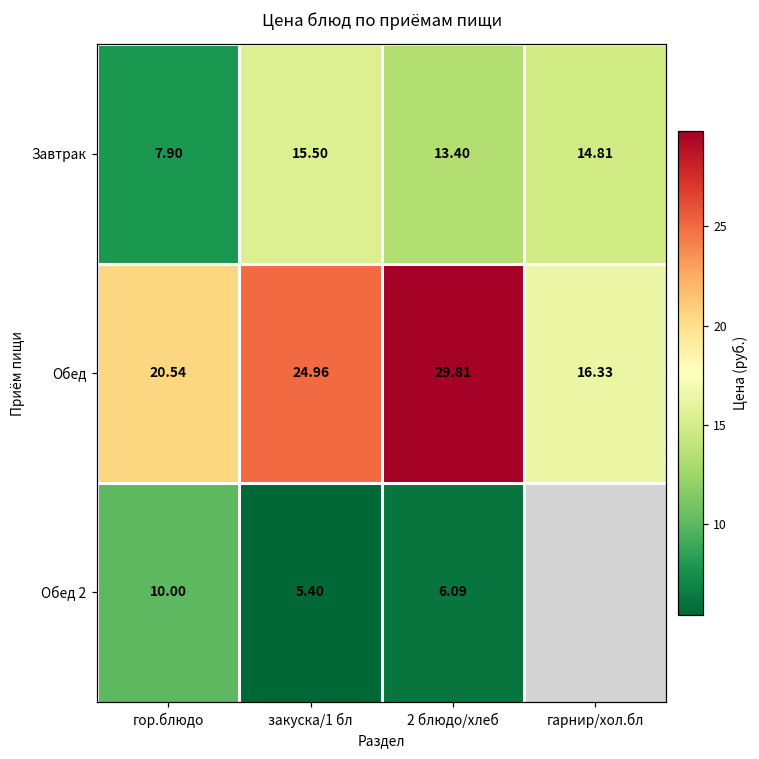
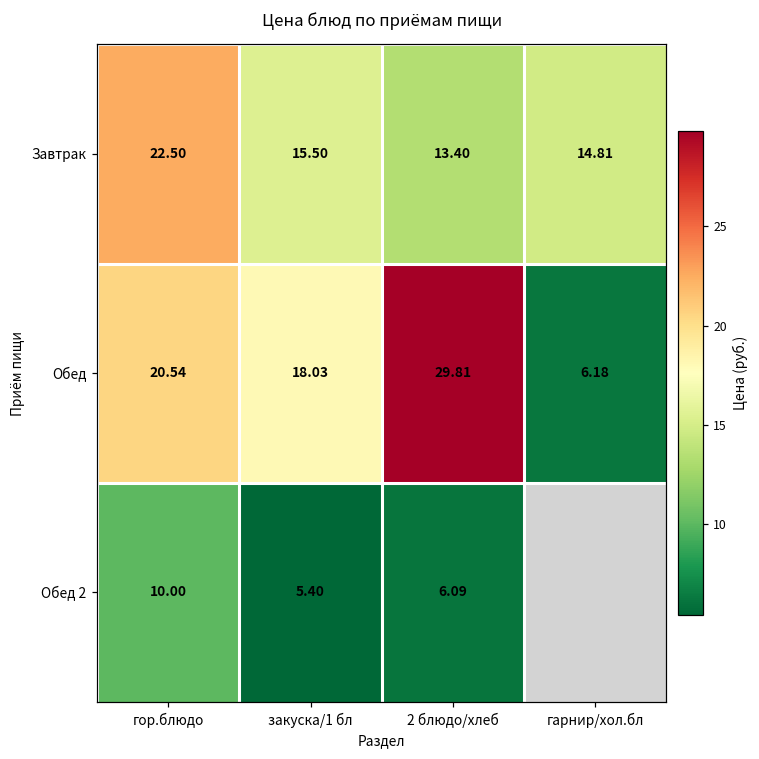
  {
    "Завтрак": {
-     "гор.блюдо": 7.90,
+     "гор.блюдо": 22.50,
      "закуска/1 бл": 15.50,
      "2 блюдо/хлеб": 13.40,
      "гарнир/хол.бл": 14.81
    },
    "Обед": {
      "гор.блюдо": 20.54,
-     "закуска/1 бл": 24.96,
+     "закуска/1 бл": 18.03,
      "2 блюдо/хлеб": 29.81,
-     "гарнир/хол.бл": 16.33
+     "гарнир/хол.бл": 6.18
    },
    "Обед 2": {
      "гор.блюдо": 10.00,
      "закуска/1 бл": 5.40,
      "2 блюдо/хлеб": 6.09
    }
  }
